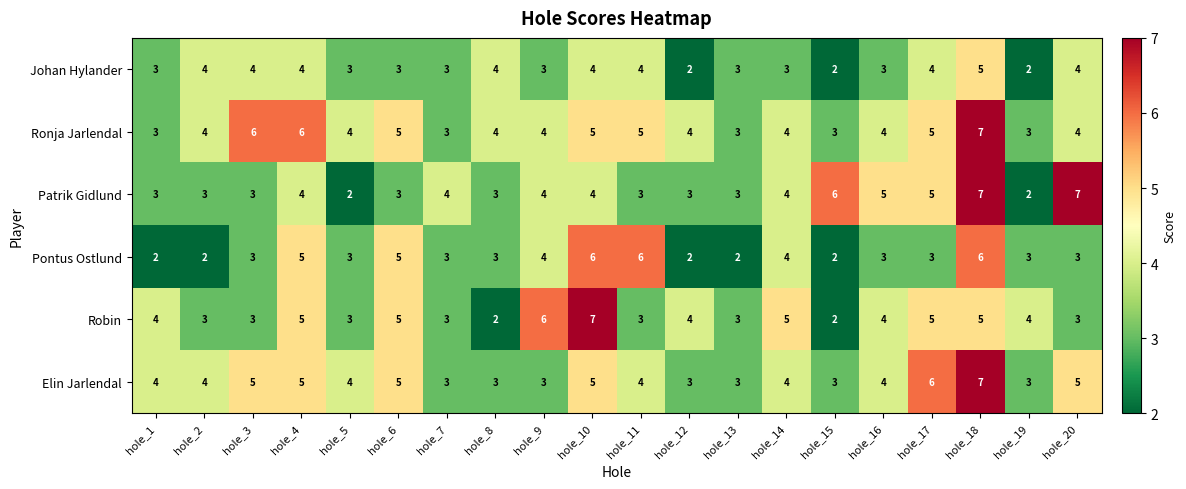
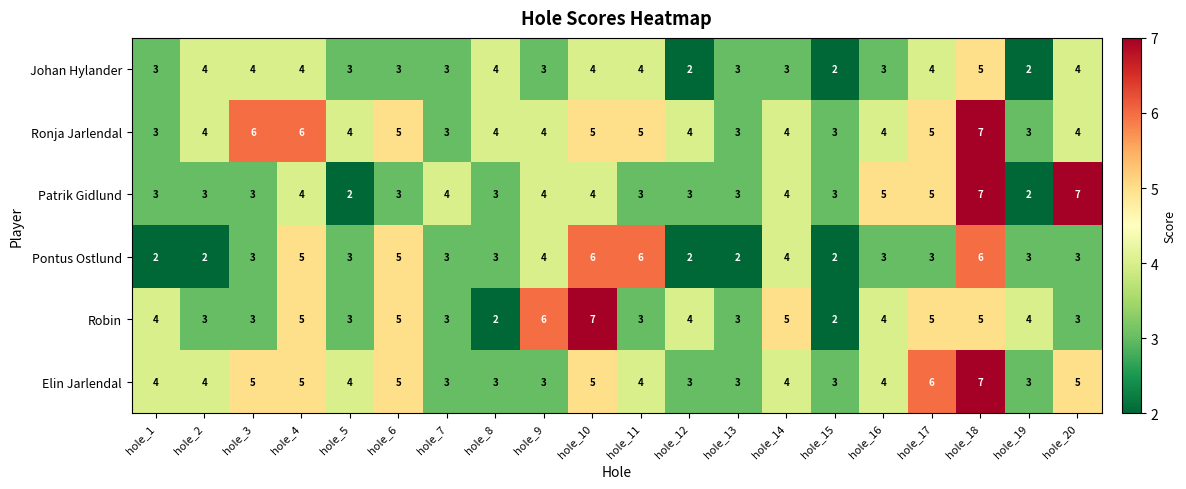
  {
    "Johan Hylander": {
      "hole_1": 3,
      "hole_2": 4,
      "hole_3": 4,
      "hole_4": 4,
      "hole_5": 3,
      "hole_6": 3,
      "hole_7": 3,
      "hole_8": 4,
      "hole_9": 3,
      "hole_10": 4,
      "hole_11": 4,
      "hole_12": 2,
      "hole_13": 3,
      "hole_14": 3,
      "hole_15": 2,
      "hole_16": 3,
      "hole_17": 4,
      "hole_18": 5,
      "hole_19": 2,
      "hole_20": 4
    },
    "Ronja Jarlendal": {
      "hole_1": 3,
      "hole_2": 4,
      "hole_3": 6,
      "hole_4": 6,
      "hole_5": 4,
      "hole_6": 5,
      "hole_7": 3,
      "hole_8": 4,
      "hole_9": 4,
      "hole_10": 5,
      "hole_11": 5,
      "hole_12": 4,
      "hole_13": 3,
      "hole_14": 4,
      "hole_15": 3,
      "hole_16": 4,
      "hole_17": 5,
      "hole_18": 7,
      "hole_19": 3,
      "hole_20": 4
    },
    "Patrik Gidlund": {
      "hole_1": 3,
      "hole_2": 3,
      "hole_3": 3,
      "hole_4": 4,
      "hole_5": 2,
      "hole_6": 3,
      "hole_7": 4,
      "hole_8": 3,
      "hole_9": 4,
      "hole_10": 4,
      "hole_11": 3,
      "hole_12": 3,
      "hole_13": 3,
      "hole_14": 4,
-     "hole_15": 6,
+     "hole_15": 3,
      "hole_16": 5,
      "hole_17": 5,
      "hole_18": 7,
      "hole_19": 2,
      "hole_20": 7
    },
    "Pontus Ostlund": {
      "hole_1": 2,
      "hole_2": 2,
      "hole_3": 3,
      "hole_4": 5,
      "hole_5": 3,
      "hole_6": 5,
      "hole_7": 3,
      "hole_8": 3,
      "hole_9": 4,
      "hole_10": 6,
      "hole_11": 6,
      "hole_12": 2,
      "hole_13": 2,
      "hole_14": 4,
      "hole_15": 2,
      "hole_16": 3,
      "hole_17": 3,
      "hole_18": 6,
      "hole_19": 3,
      "hole_20": 3
    },
    "Robin": {
      "hole_1": 4,
      "hole_2": 3,
      "hole_3": 3,
      "hole_4": 5,
      "hole_5": 3,
      "hole_6": 5,
      "hole_7": 3,
      "hole_8": 2,
      "hole_9": 6,
      "hole_10": 7,
      "hole_11": 3,
      "hole_12": 4,
      "hole_13": 3,
      "hole_14": 5,
      "hole_15": 2,
      "hole_16": 4,
      "hole_17": 5,
      "hole_18": 5,
      "hole_19": 4,
      "hole_20": 3
    },
    "Elin Jarlendal": {
      "hole_1": 4,
      "hole_2": 4,
      "hole_3": 5,
      "hole_4": 5,
      "hole_5": 4,
      "hole_6": 5,
      "hole_7": 3,
      "hole_8": 3,
      "hole_9": 3,
      "hole_10": 5,
      "hole_11": 4,
      "hole_12": 3,
      "hole_13": 3,
      "hole_14": 4,
      "hole_15": 3,
      "hole_16": 4,
      "hole_17": 6,
      "hole_18": 7,
      "hole_19": 3,
      "hole_20": 5
    }
  }
